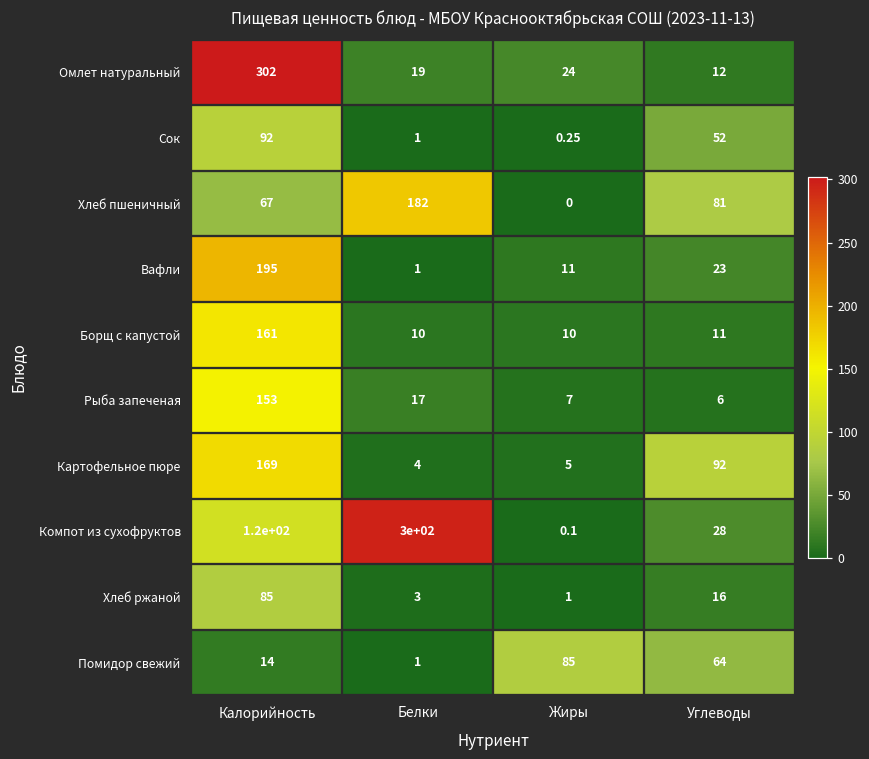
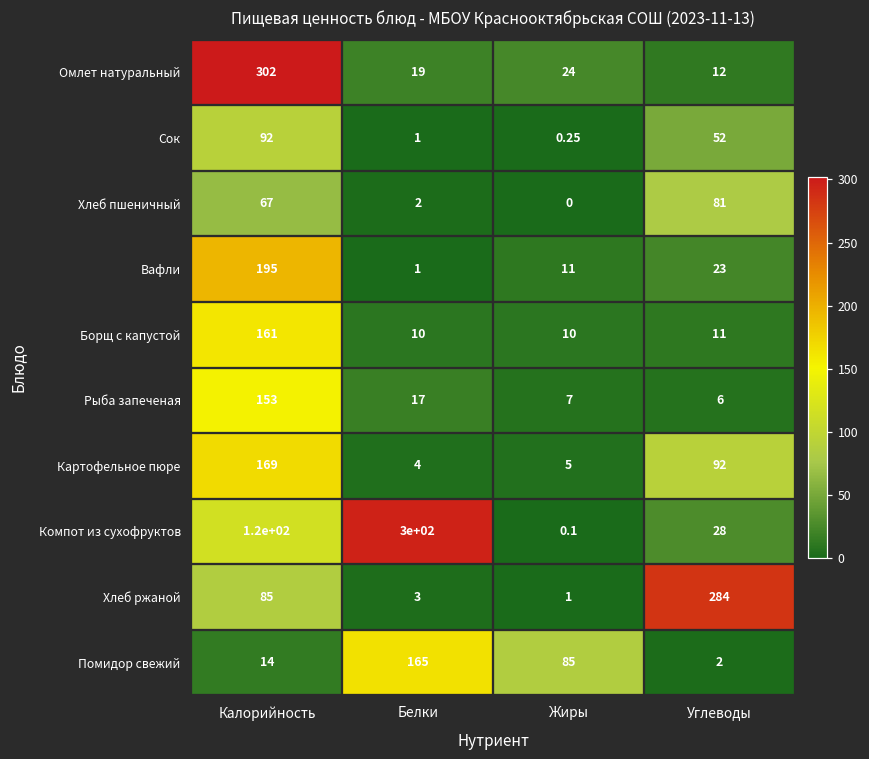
  {
    "Омлет натуральный": {
      "Калорийность": "302",
      "Белки": "19",
      "Жиры": "24",
      "Углеводы": "12"
    },
    "Сок": {
      "Калорийность": "92",
      "Белки": "1",
      "Жиры": "0.25",
      "Углеводы": "52"
    },
    "Хлеб пшеничный": {
      "Калорийность": "67",
-     "Белки": "182",
+     "Белки": "2",
      "Жиры": "0",
      "Углеводы": "81"
    },
    "Вафли": {
      "Калорийность": "195",
      "Белки": "1",
      "Жиры": "11",
      "Углеводы": "23"
    },
    "Борщ с капустой": {
      "Калорийность": "161",
      "Белки": "10",
      "Жиры": "10",
      "Углеводы": "11"
    },
    "Рыба запеченая": {
      "Калорийность": "153",
      "Белки": "17",
      "Жиры": "7",
      "Углеводы": "6"
    },
    "Картофельное пюре": {
      "Калорийность": "169",
      "Белки": "4",
      "Жиры": "5",
      "Углеводы": "92"
    },
    "Компот из сухофруктов": {
      "Калорийность": "1.2e+02",
      "Белки": "3e+02",
      "Жиры": "0.1",
      "Углеводы": "28"
    },
    "Хлеб ржаной": {
      "Калорийность": "85",
      "Белки": "3",
      "Жиры": "1",
-     "Углеводы": "16"
+     "Углеводы": "284"
    },
    "Помидор свежий": {
      "Калорийность": "14",
-     "Белки": "1",
+     "Белки": "165",
      "Жиры": "85",
-     "Углеводы": "64"
+     "Углеводы": "2"
    }
  }
